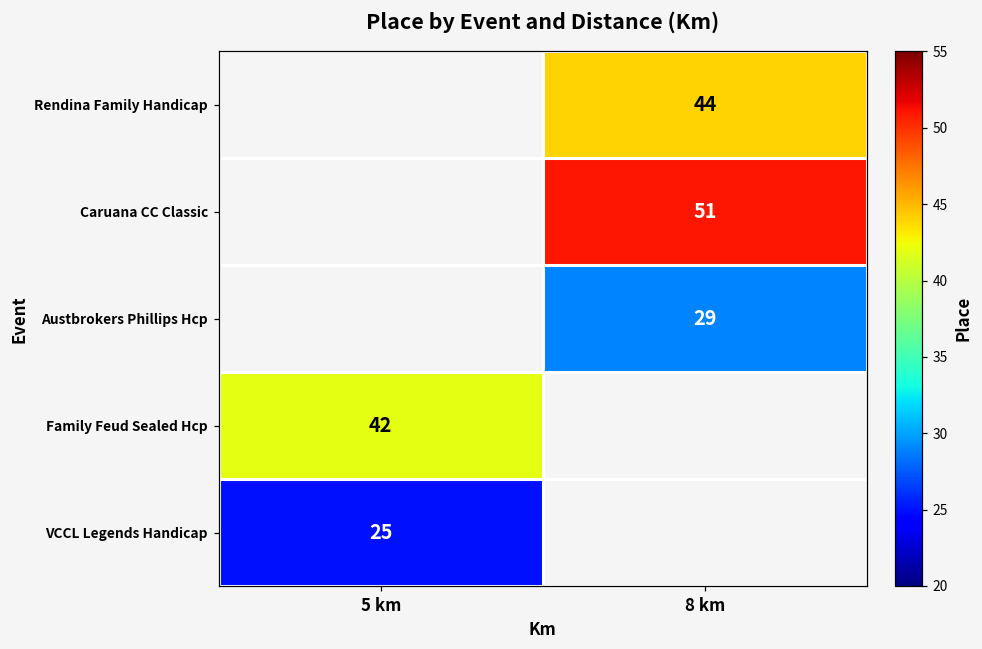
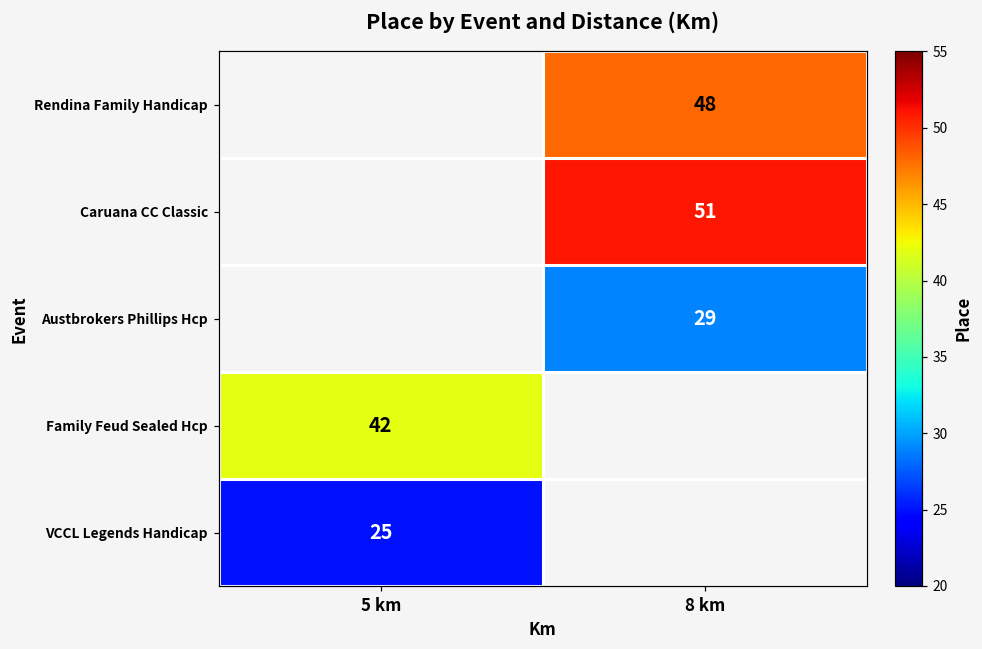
  {
    "Rendina Family Handicap": {
-     "8 km": 44
+     "8 km": 48
    },
    "Caruana CC Classic": {
      "8 km": 51
    },
    "Austbrokers Phillips Hcp": {
      "8 km": 29
    },
    "Family Feud Sealed Hcp": {
      "5 km": 42
    },
    "VCCL Legends Handicap": {
      "5 km": 25
    }
  }
